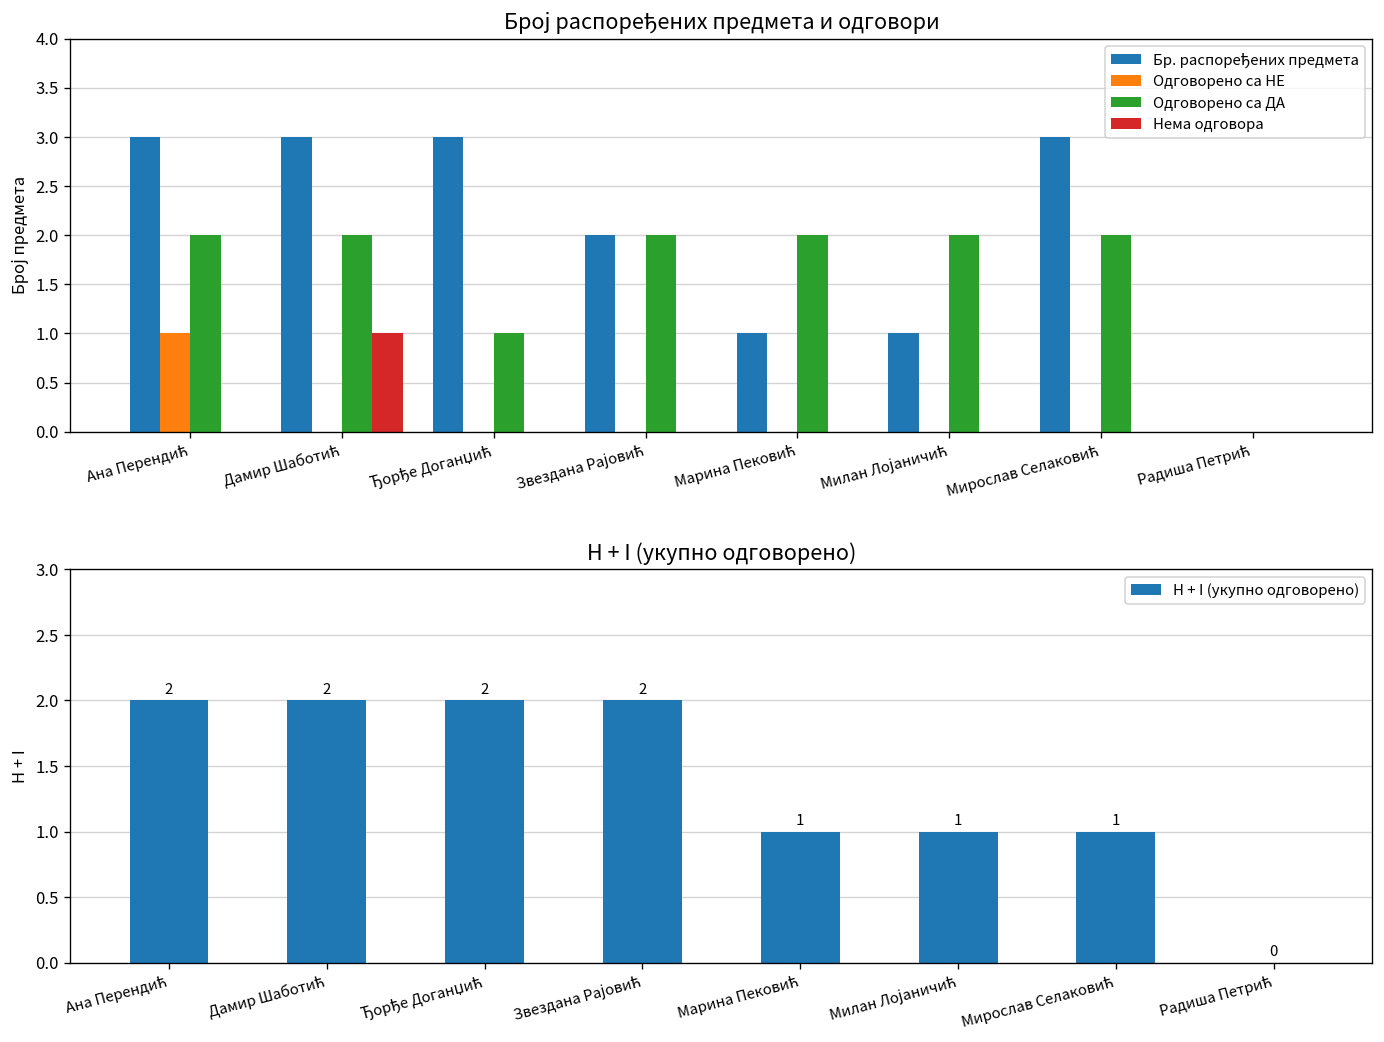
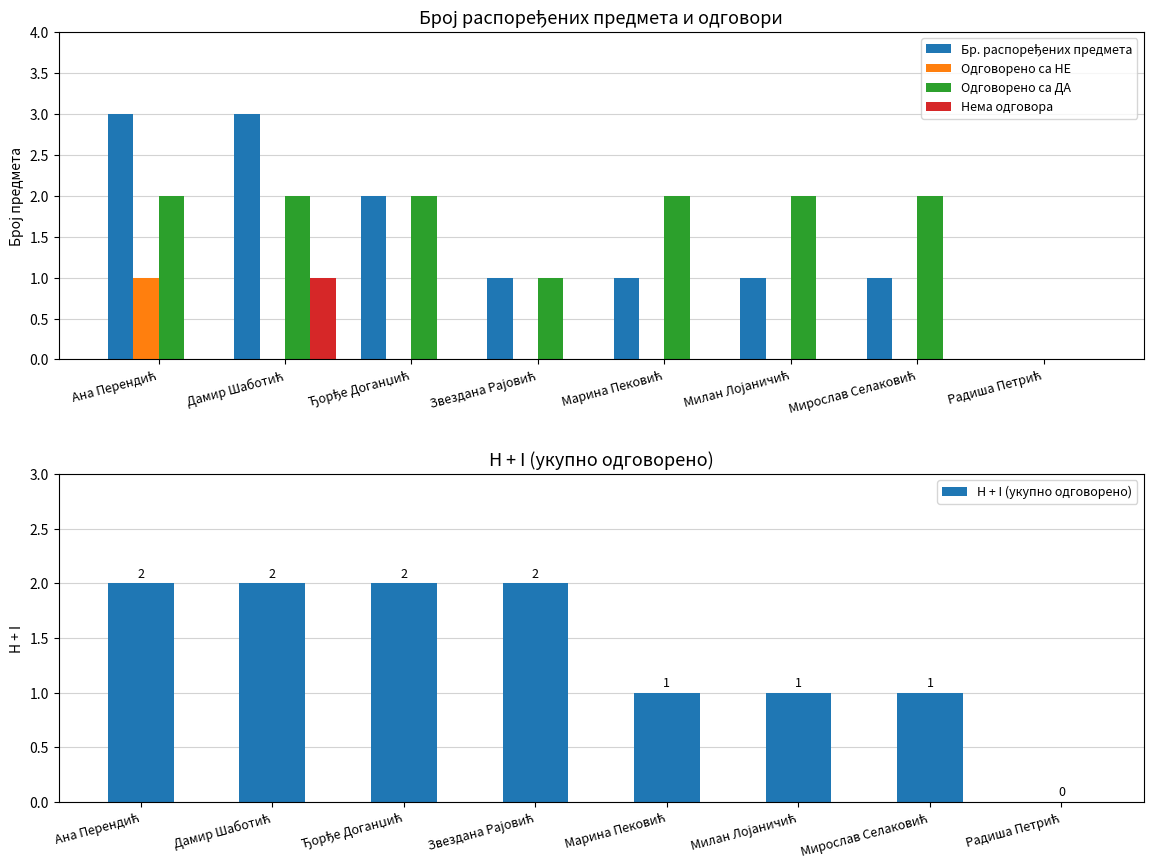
  {
    "Број распоређених предмета и одговори": {
      "Бр. распоређених предмета": {
        "Ана Перендић": 3,
        "Дамир Шаботић": 3,
-       "Ђорђе Доганџић": 3,
-       "Звездана Рајовић": 2,
+       "Ђорђе Доганџић": 2,
+       "Звездана Рајовић": 1,
        "Марина Пековић": 1,
        "Милан Лојаничић": 1,
-       "Мирослав Селаковић": 3,
+       "Мирослав Селаковић": 1,
        "Радиша Петрић": 0
      },
      "Одговорено са НЕ": {
        "Ана Перендић": 1,
        "Дамир Шаботић": 0,
        "Ђорђе Доганџић": 0,
        "Звездана Рајовић": 0,
        "Марина Пековић": 0,
        "Милан Лојаничић": 0,
        "Мирослав Селаковић": 0,
        "Радиша Петрић": 0
      },
      "Одговорено са ДА": {
        "Ана Перендић": 2,
        "Дамир Шаботић": 2,
-       "Ђорђе Доганџић": 1,
-       "Звездана Рајовић": 2,
+       "Ђорђе Доганџић": 2,
+       "Звездана Рајовић": 1,
        "Марина Пековић": 2,
        "Милан Лојаничић": 2,
        "Мирослав Селаковић": 2,
        "Радиша Петрић": 0
      },
      "Нема одговора": {
        "Ана Перендић": 0,
        "Дамир Шаботић": 1,
        "Ђорђе Доганџић": 0,
        "Звездана Рајовић": 0,
        "Марина Пековић": 0,
        "Милан Лојаничић": 0,
        "Мирослав Селаковић": 0,
        "Радиша Петрић": 0
      }
    },
    "H + I (укупно одговорено)": {
      "Ана Перендић": 2,
      "Дамир Шаботић": 2,
      "Ђорђе Доганџић": 2,
      "Звездана Рајовић": 2,
      "Марина Пековић": 1,
      "Милан Лојаничић": 1,
      "Мирослав Селаковић": 1,
      "Радиша Петрић": 0
    }
  }
